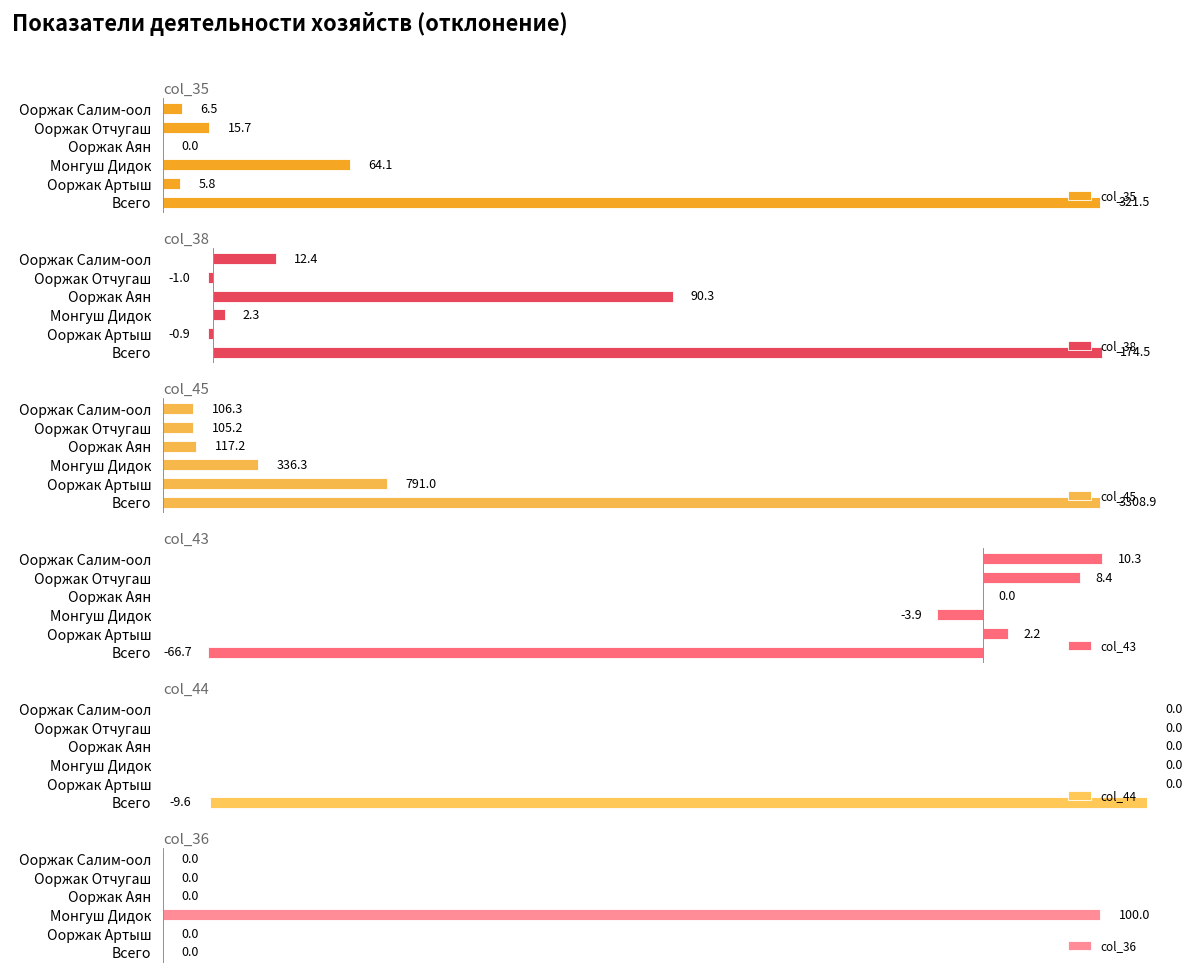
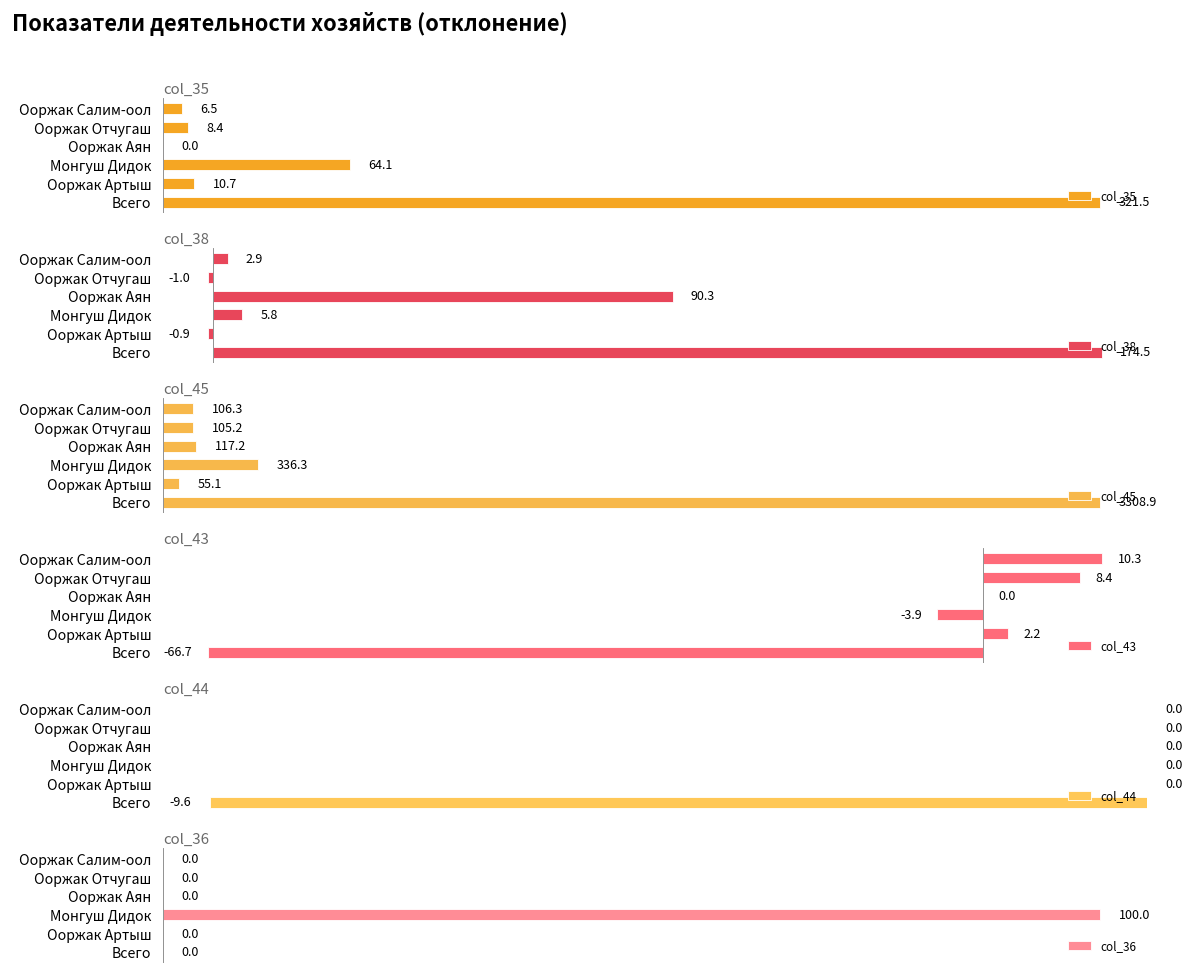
  {
    "col_35": {
      "Ооржак Салим-оол": 6.5,
-     "Ооржак Отчугаш": 15.7,
+     "Ооржак Отчугаш": 8.4,
      "Ооржак Аян": 0.0,
      "Монгуш Дидок": 64.1,
-     "Ооржак Артыш": 5.8,
+     "Ооржак Артыш": 10.7,
      "Всего": 321.5
    },
    "col_38": {
-     "Ооржак Салим-оол": 12.4,
+     "Ооржак Салим-оол": 2.9,
      "Ооржак Отчугаш": -1.0,
      "Ооржак Аян": 90.3,
-     "Монгуш Дидок": 2.3,
+     "Монгуш Дидок": 5.8,
      "Ооржак Артыш": -0.9,
      "Всего": 174.5
    },
    "col_45": {
      "Ооржак Салим-оол": 106.3,
      "Ооржак Отчугаш": 105.2,
      "Ооржак Аян": 117.2,
      "Монгуш Дидок": 336.3,
-     "Ооржак Артыш": 791.0,
+     "Ооржак Артыш": 55.1,
      "Всего": 3308.9
    },
    "col_43": {
      "Ооржак Салим-оол": 10.3,
      "Ооржак Отчугаш": 8.4,
      "Ооржак Аян": 0.0,
      "Монгуш Дидок": -3.9,
      "Ооржак Артыш": 2.2,
      "Всего": -66.7
    },
    "col_44": {
      "Ооржак Салим-оол": 0.0,
      "Ооржак Отчугаш": 0.0,
      "Ооржак Аян": 0.0,
      "Монгуш Дидок": 0.0,
      "Ооржак Артыш": 0.0,
      "Всего": -9.6
    },
    "col_36": {
      "Ооржак Салим-оол": 0.0,
      "Ооржак Отчугаш": 0.0,
      "Ооржак Аян": 0.0,
      "Монгуш Дидок": 100.0,
      "Ооржак Артыш": 0.0,
      "Всего": 0.0
    }
  }
